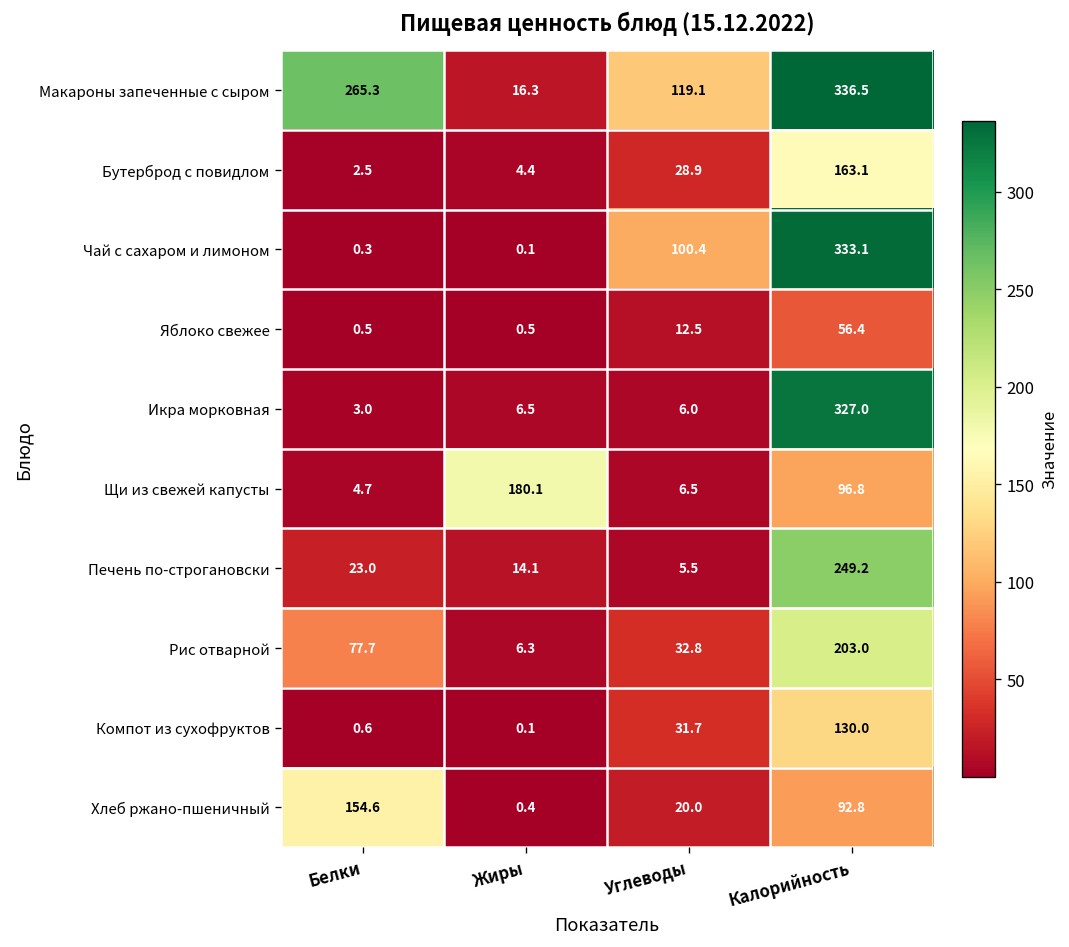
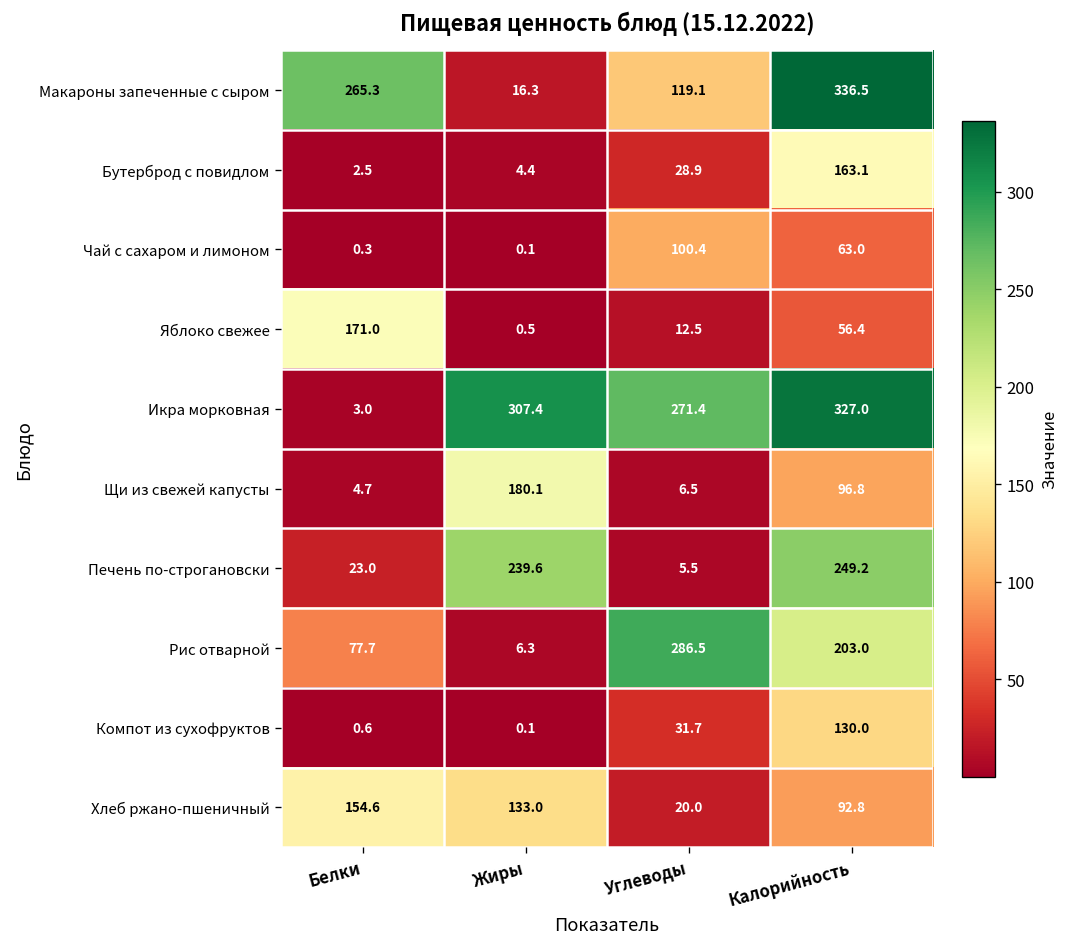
  {
    "Макароны запеченные с сыром": {
      "Белки": 265.3,
      "Жиры": 16.3,
      "Углеводы": 119.1,
      "Калорийность": 336.5
    },
    "Бутерброд с повидлом": {
      "Белки": 2.5,
      "Жиры": 4.4,
      "Углеводы": 28.9,
      "Калорийность": 163.1
    },
    "Чай с сахаром и лимоном": {
      "Белки": 0.3,
      "Жиры": 0.1,
      "Углеводы": 100.4,
-     "Калорийность": 333.1
+     "Калорийность": 63.0
    },
    "Яблоко свежее": {
-     "Белки": 0.5,
+     "Белки": 171.0,
      "Жиры": 0.5,
      "Углеводы": 12.5,
      "Калорийность": 56.4
    },
    "Икра морковная": {
      "Белки": 3.0,
-     "Жиры": 6.5,
-     "Углеводы": 6.0,
+     "Жиры": 307.4,
+     "Углеводы": 271.4,
      "Калорийность": 327.0
    },
    "Щи из свежей капусты": {
      "Белки": 4.7,
      "Жиры": 180.1,
      "Углеводы": 6.5,
      "Калорийность": 96.8
    },
    "Печень по-строгановски": {
      "Белки": 23.0,
-     "Жиры": 14.1,
+     "Жиры": 239.6,
      "Углеводы": 5.5,
      "Калорийность": 249.2
    },
    "Рис отварной": {
      "Белки": 77.7,
      "Жиры": 6.3,
-     "Углеводы": 32.8,
+     "Углеводы": 286.5,
      "Калорийность": 203.0
    },
    "Компот из сухофруктов": {
      "Белки": 0.6,
      "Жиры": 0.1,
      "Углеводы": 31.7,
      "Калорийность": 130.0
    },
    "Хлеб ржано-пшеничный": {
      "Белки": 154.6,
-     "Жиры": 0.4,
+     "Жиры": 133.0,
      "Углеводы": 20.0,
      "Калорийность": 92.8
    }
  }
